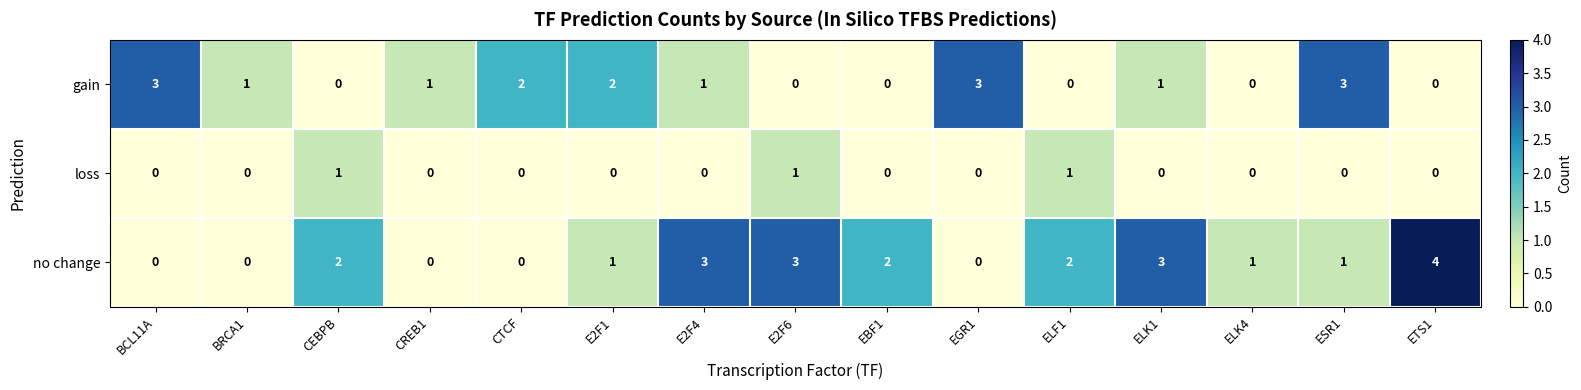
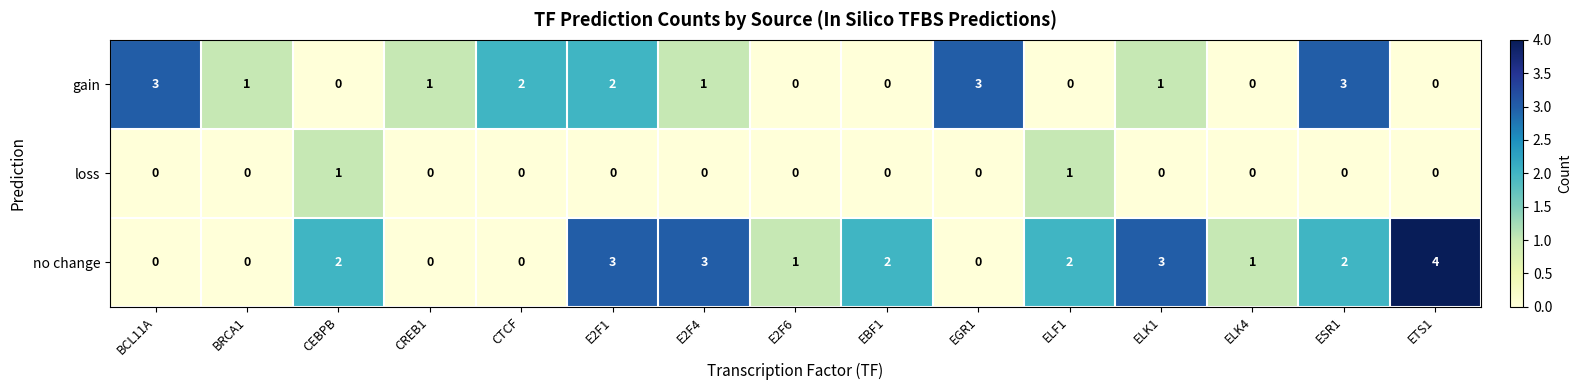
  {
    "gain": {
      "BCL11A": 3,
      "BRCA1": 1,
      "CEBPB": 0,
      "CREB1": 1,
      "CTCF": 2,
      "E2F1": 2,
      "E2F4": 1,
      "E2F6": 0,
      "EBF1": 0,
      "EGR1": 3,
      "ELF1": 0,
      "ELK1": 1,
      "ELK4": 0,
      "ESR1": 3,
      "ETS1": 0
    },
    "loss": {
      "BCL11A": 0,
      "BRCA1": 0,
      "CEBPB": 1,
      "CREB1": 0,
      "CTCF": 0,
      "E2F1": 0,
      "E2F4": 0,
-     "E2F6": 1,
+     "E2F6": 0,
      "EBF1": 0,
      "EGR1": 0,
      "ELF1": 1,
      "ELK1": 0,
      "ELK4": 0,
      "ESR1": 0,
      "ETS1": 0
    },
    "no change": {
      "BCL11A": 0,
      "BRCA1": 0,
      "CEBPB": 2,
      "CREB1": 0,
      "CTCF": 0,
-     "E2F1": 1,
+     "E2F1": 3,
      "E2F4": 3,
-     "E2F6": 3,
+     "E2F6": 1,
      "EBF1": 2,
      "EGR1": 0,
      "ELF1": 2,
      "ELK1": 3,
      "ELK4": 1,
-     "ESR1": 1,
+     "ESR1": 2,
      "ETS1": 4
    }
  }
